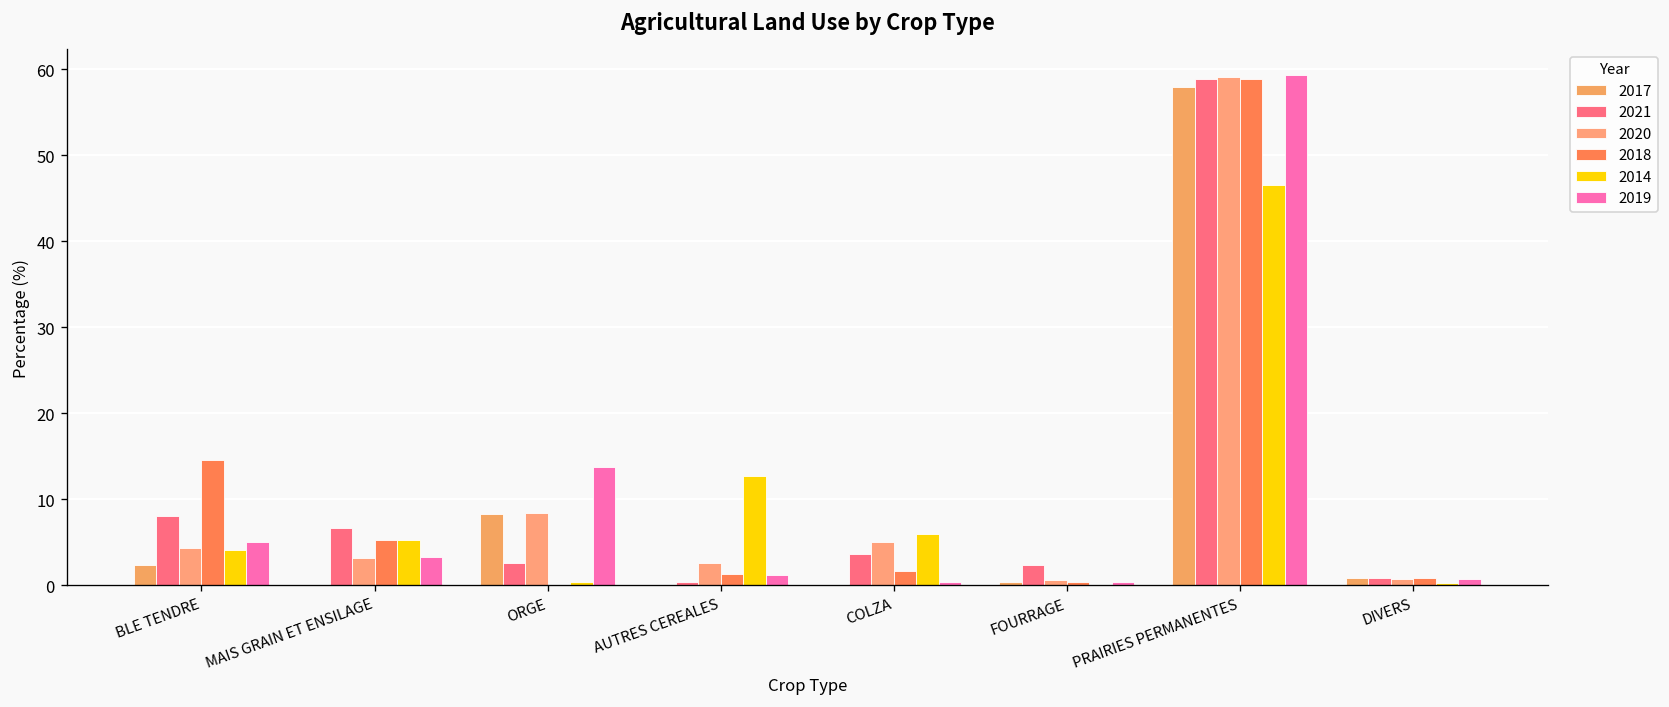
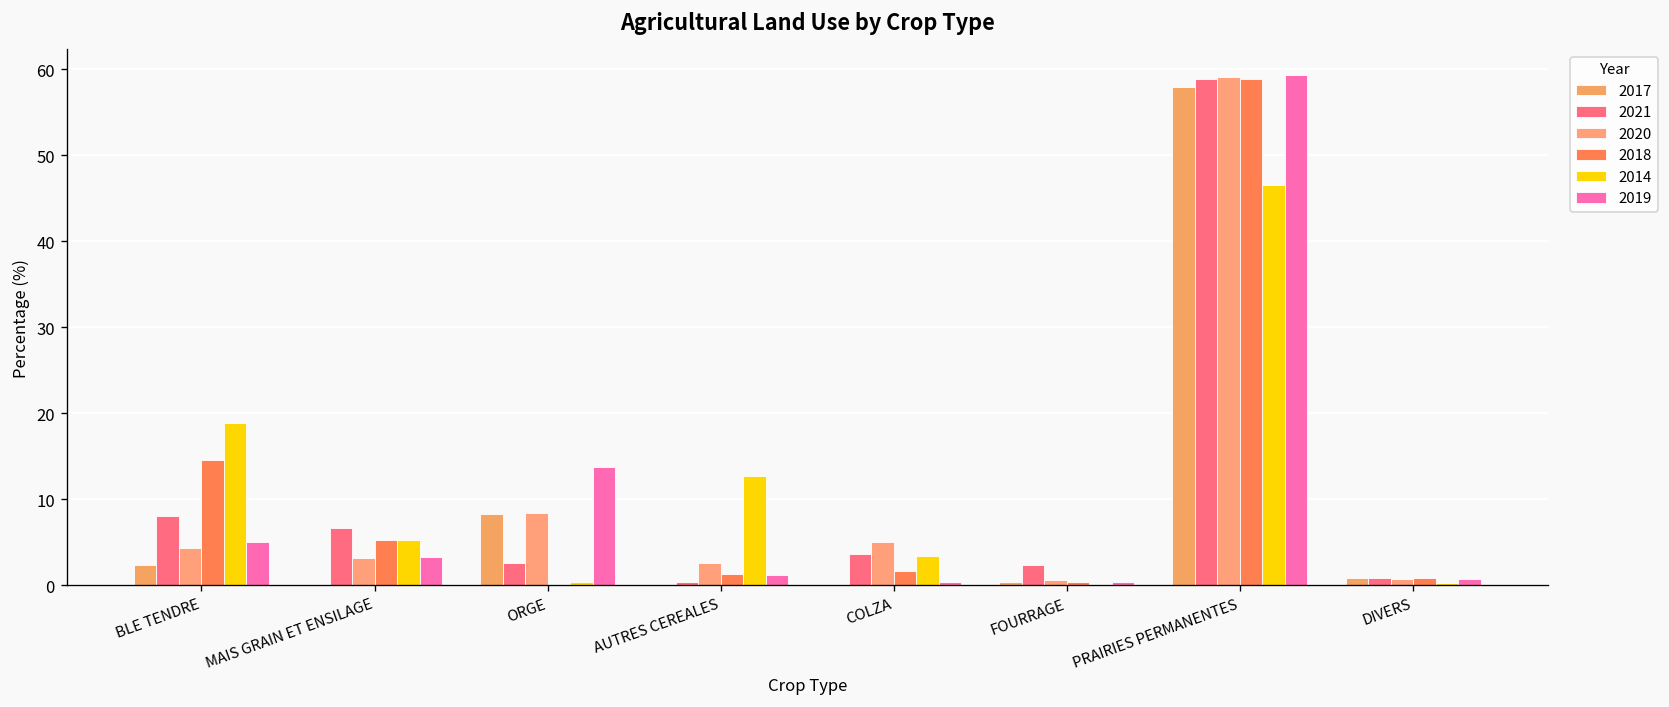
  {
    "2014": {
-     "BLE TENDRE": 4,
+     "BLE TENDRE": 19,
      "MAIS GRAIN ET ENSILAGE": 5,
      "ORGE": 0,
      "AUTRES CEREALES": 13,
-     "COLZA": 6,
+     "COLZA": 3,
      "FOURRAGE": 0,
      "PRAIRIES PERMANENTES": 47
    }
  }
